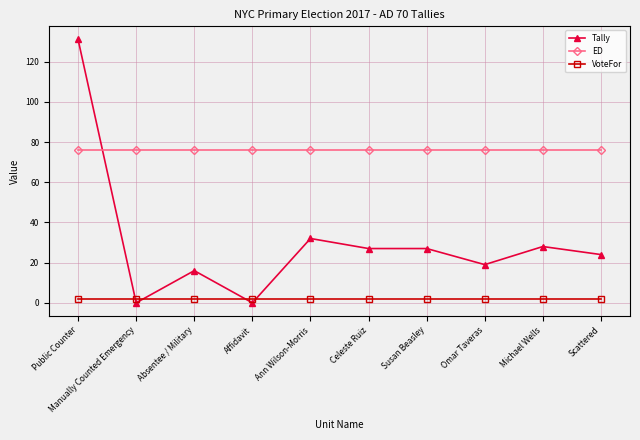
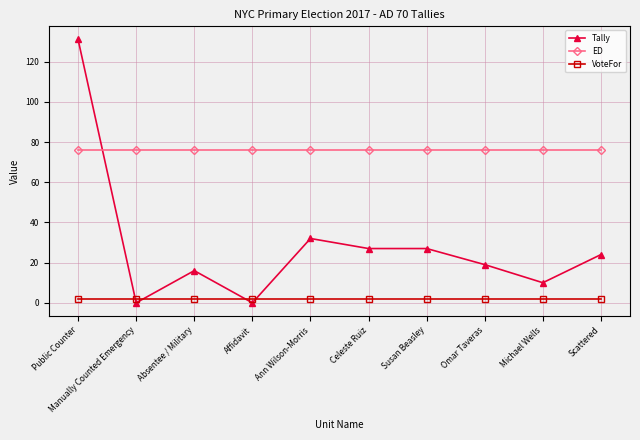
  {
    "Tally": {
      "Public Counter": 131,
      "Manually Counted Emergency": 0,
      "Absentee / Military": 16,
      "Affidavit": 0,
      "Ann Wilson-Morris": 32,
      "Celeste Ruiz": 27,
      "Susan Beasley": 27,
      "Omar Taveras": 19,
-     "Michael Wells": 28,
+     "Michael Wells": 10,
      "Scattered": 24
    },
    "ED": {
      "Public Counter": 76,
      "Manually Counted Emergency": 76,
      "Absentee / Military": 76,
      "Affidavit": 76,
      "Ann Wilson-Morris": 76,
      "Celeste Ruiz": 76,
      "Susan Beasley": 76,
      "Omar Taveras": 76,
      "Michael Wells": 76,
      "Scattered": 76
    },
    "VoteFor": {
      "Public Counter": 2,
      "Manually Counted Emergency": 2,
      "Absentee / Military": 2,
      "Affidavit": 2,
      "Ann Wilson-Morris": 2,
      "Celeste Ruiz": 2,
      "Susan Beasley": 2,
      "Omar Taveras": 2,
      "Michael Wells": 2,
      "Scattered": 2
    }
  }
